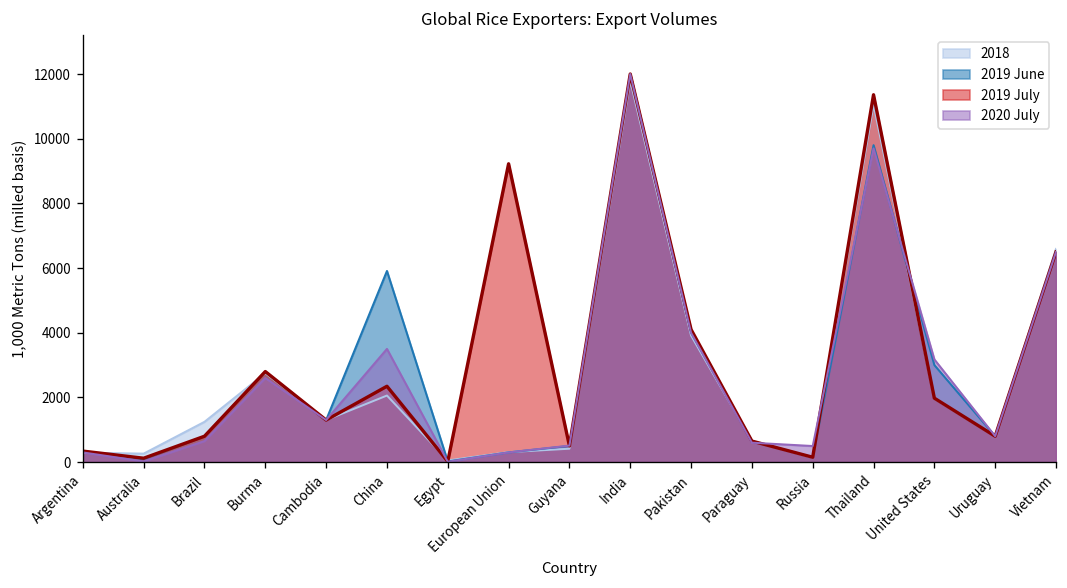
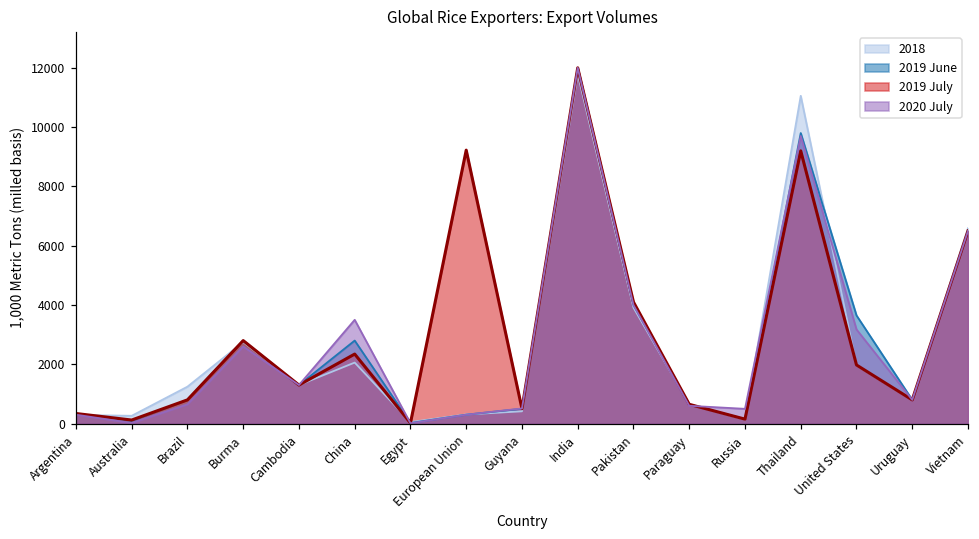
  {
    "2018": {
      "Australia": 300,
      "Brazil": 1200,
      "China": 2100,
      "India": 11800,
      "Thailand": 11100
    },
    "2019 June": {
-     "China": 5900,
+     "China": 2800,
      "Thailand": 9800,
-     "United States": 3000
+     "United States": 3600
    },
    "2019 July": {
      "China": 2300,
      "European Union": 9200,
      "Pakistan": 4100,
-     "Thailand": 11400
+     "Thailand": 9200
    },
    "2020 July": {
      "Brazil": 700,
      "Burma": 2600,
      "China": 3500,
      "Russia": 500,
      "Thailand": 9700,
      "United States": 3200
    }
  }
